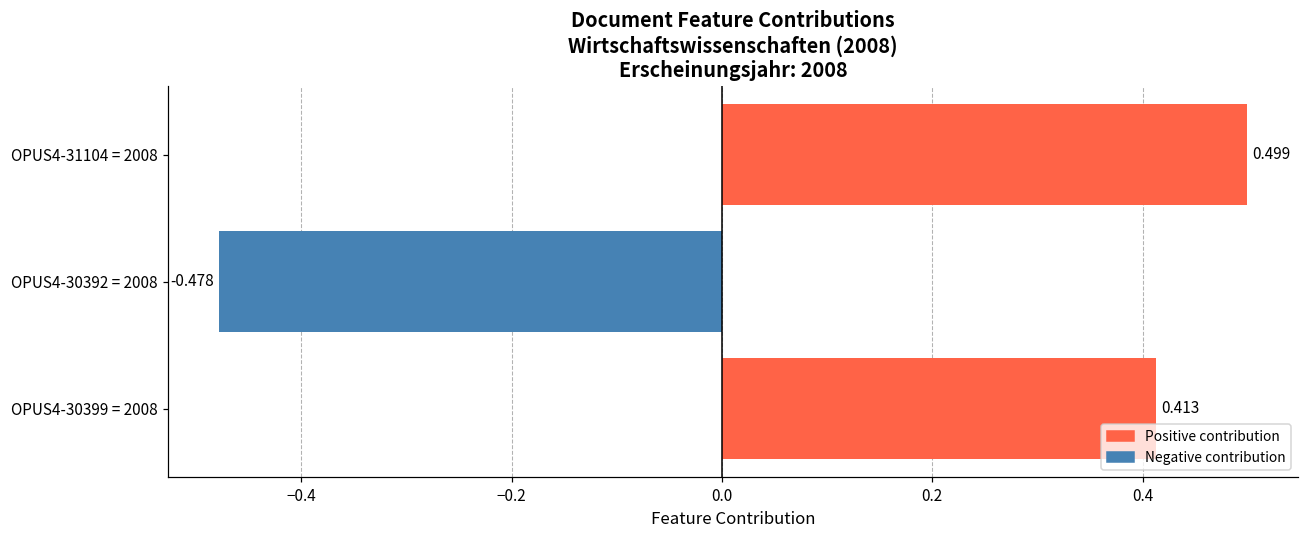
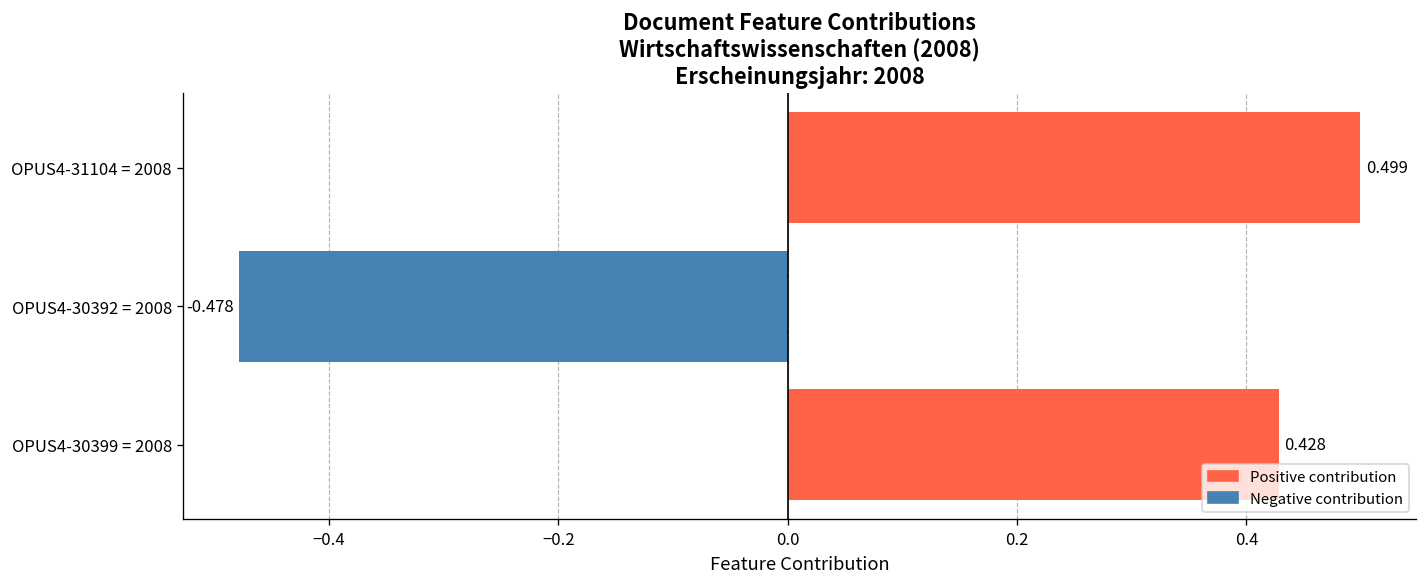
  {
    "OPUS4-31104 = 2008": 0.499,
    "OPUS4-30392 = 2008": -0.478,
-   "OPUS4-30399 = 2008": 0.413
+   "OPUS4-30399 = 2008": 0.428
  }
